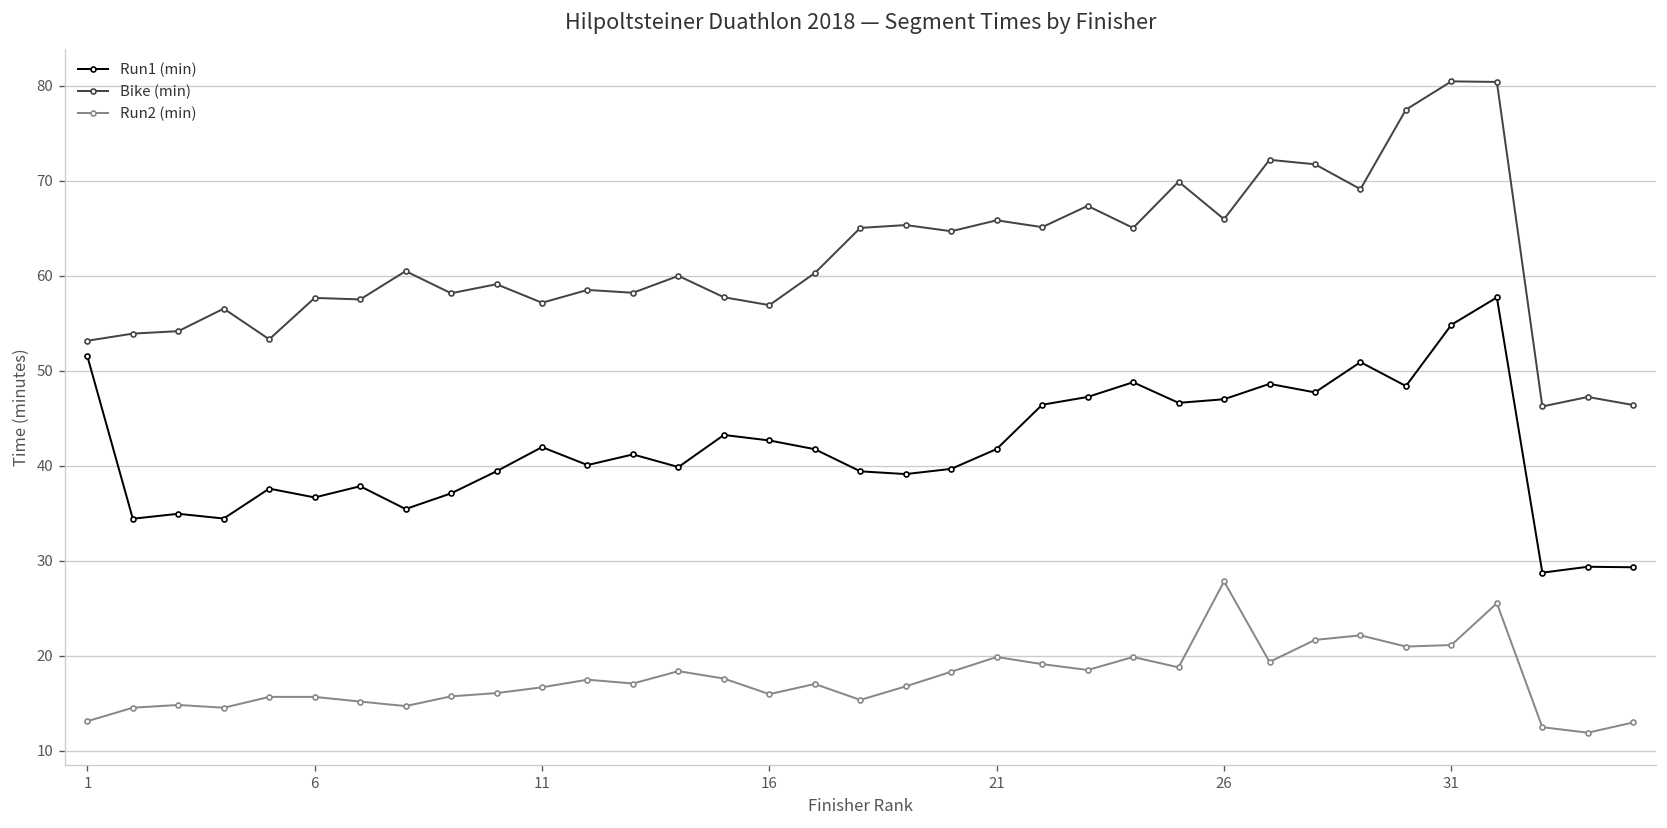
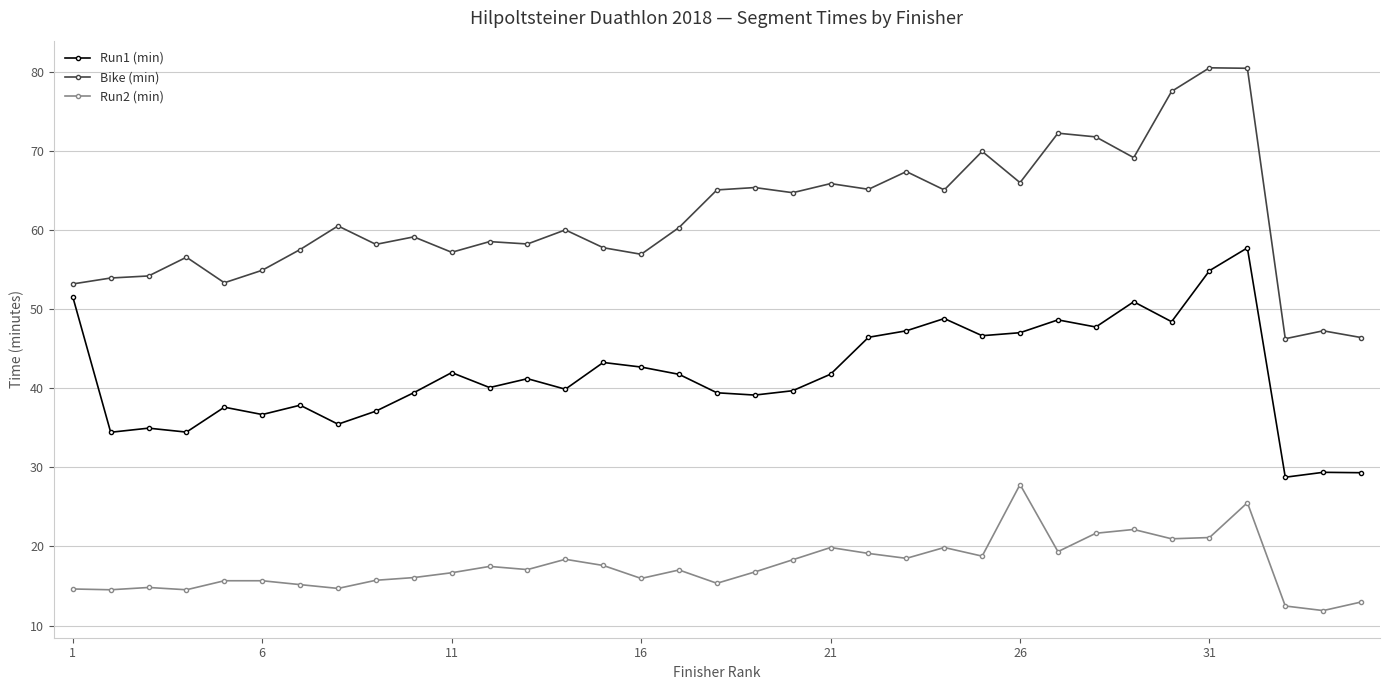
  {
    "Run1 (min)": {
      "1": 52,
      "6": 37,
      "11": 42,
      "16": 43,
      "21": 42,
      "26": 47,
      "31": 55
    },
    "Bike (min)": {
      "1": 53,
-     "6": 58,
+     "6": 55,
      "11": 57,
      "16": 57,
      "21": 66,
      "26": 66,
      "31": 80
    },
    "Run2 (min)": {
-     "1": 13,
+     "1": 15,
      "6": 16,
      "11": 17,
      "16": 16,
      "21": 20,
      "26": 28,
      "31": 21
    }
  }
